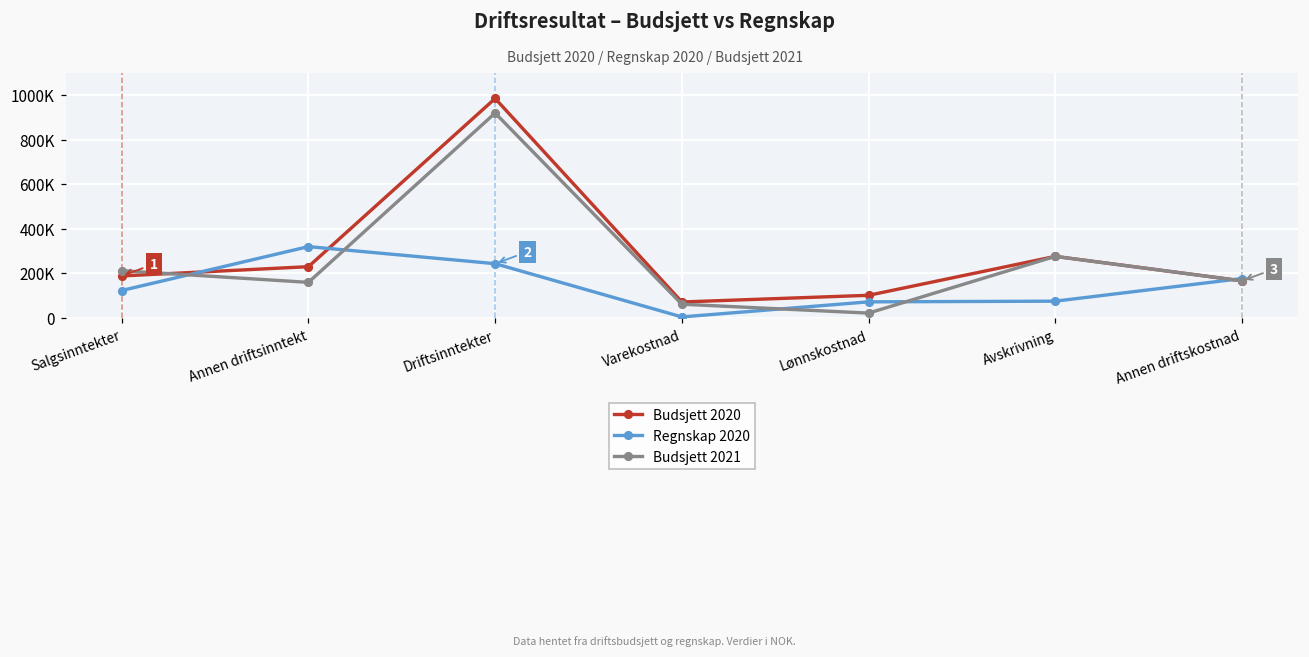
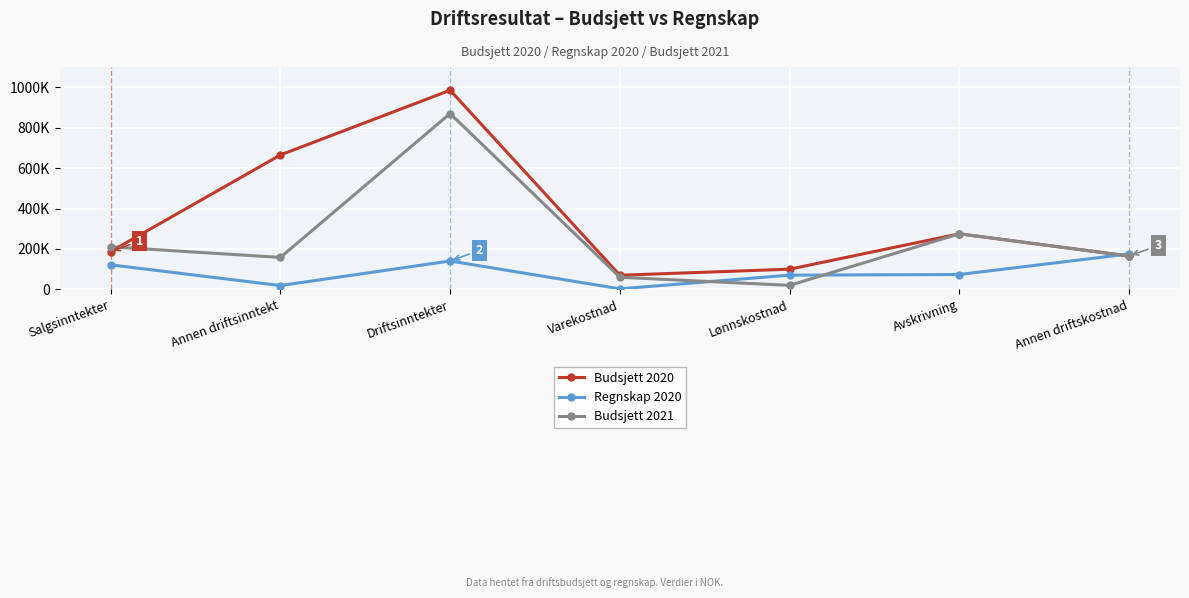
  {
    "Budsjett 2020": {
-     "Annen driftsinntekt": 230000,
+     "Annen driftsinntekt": 670000,
      "Driftsinntekter": 990000,
      "Lønnskostnad": 100000
    },
    "Regnskap 2020": {
      "Salgsinntekter": 120000,
-     "Annen driftsinntekt": 320000,
-     "Driftsinntekter": 240000,
+     "Annen driftsinntekt": 20000,
+     "Driftsinntekter": 140000,
      "Varekostnad": 0,
      "Lønnskostnad": 70000,
      "Avskrivning": 70000
    },
    "Budsjett 2021": {
      "Annen driftsinntekt": 160000,
-     "Driftsinntekter": 920000,
+     "Driftsinntekter": 870000,
      "Lønnskostnad": 20000
    }
  }
